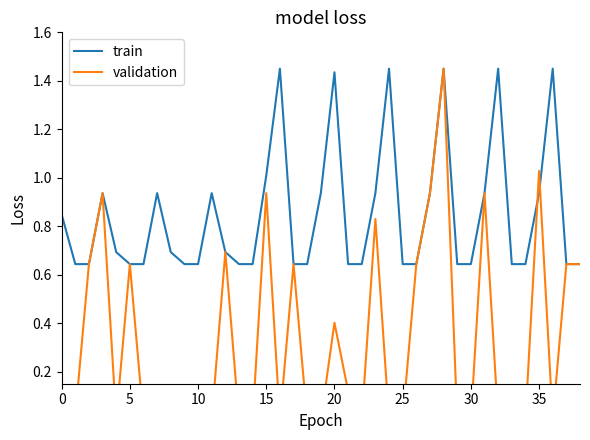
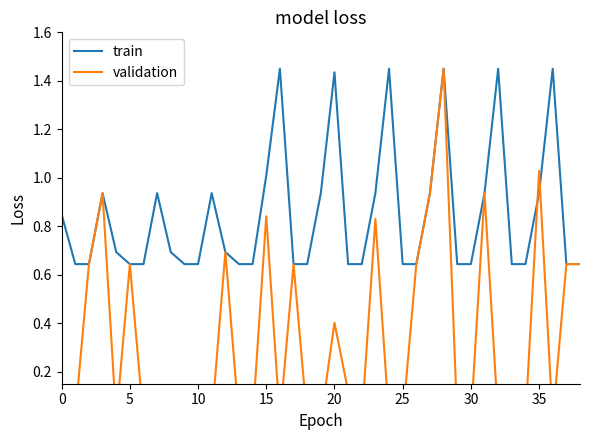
  {
    "train": {
      "0": 0.85,
      "10": 0.64,
      "15": 1.01,
      "20": 1.44,
      "25": 0.64,
      "30": 0.64,
      "35": 0.94
    },
    "validation": {
-     "15": 0.94,
+     "15": 0.84,
      "20": 0.40,
      "35": 1.03
    }
  }
